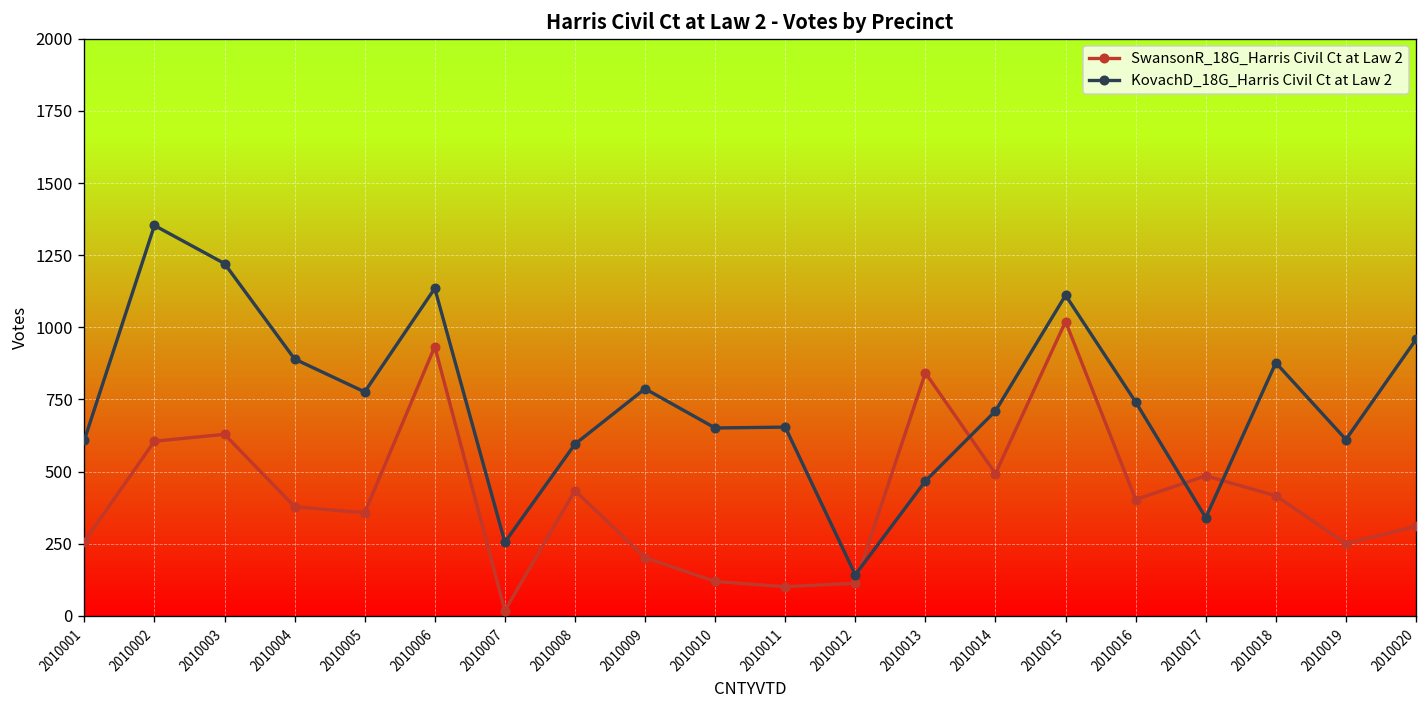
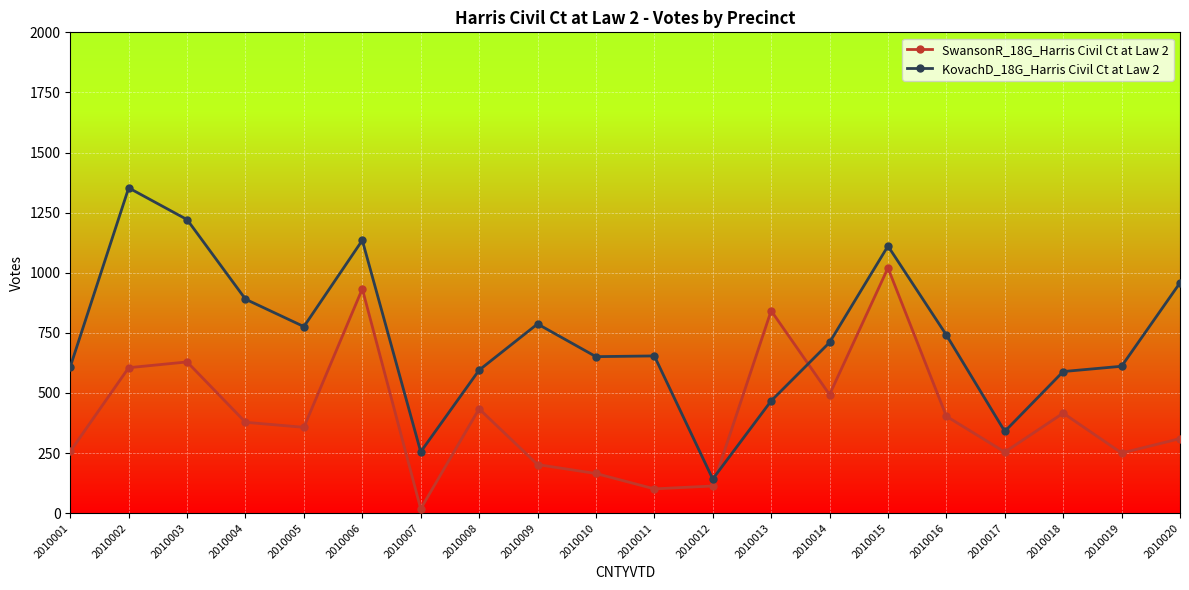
  {
    "SwansonR_18G_Harris Civil Ct at Law 2": {
      "2010001": 260,
      "2010002": 610,
      "2010003": 630,
      "2010004": 380,
      "2010005": 360,
      "2010006": 930,
      "2010007": 20,
      "2010008": 430,
      "2010009": 200,
-     "2010010": 120,
+     "2010010": 170,
      "2010011": 100,
      "2010012": 110,
      "2010013": 840,
      "2010014": 490,
      "2010015": 1020,
      "2010016": 400,
-     "2010017": 490,
+     "2010017": 250,
      "2010018": 420,
      "2010019": 250,
      "2010020": 310
    },
    "KovachD_18G_Harris Civil Ct at Law 2": {
      "2010001": 610,
      "2010002": 1350,
      "2010003": 1220,
      "2010004": 890,
      "2010005": 780,
      "2010006": 1140,
      "2010007": 260,
      "2010008": 600,
      "2010009": 790,
      "2010010": 650,
      "2010011": 650,
      "2010012": 140,
      "2010013": 470,
      "2010014": 710,
      "2010015": 1110,
      "2010016": 740,
      "2010017": 340,
-     "2010018": 880,
+     "2010018": 590,
      "2010019": 610,
      "2010020": 960
    }
  }
